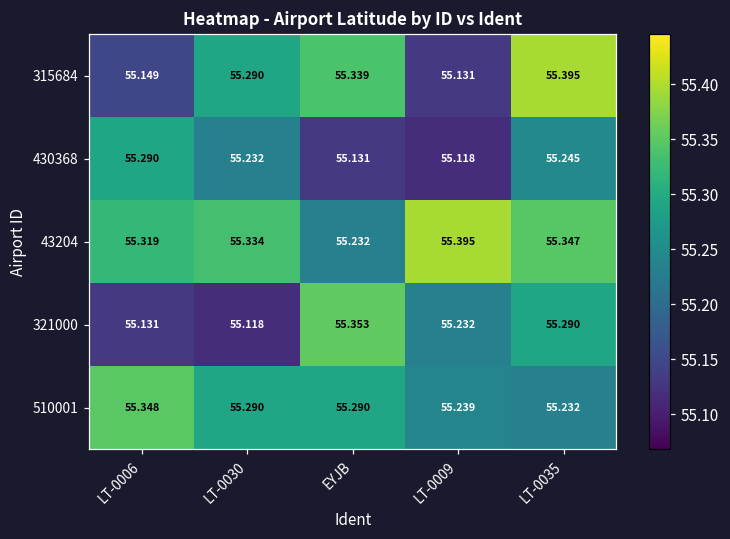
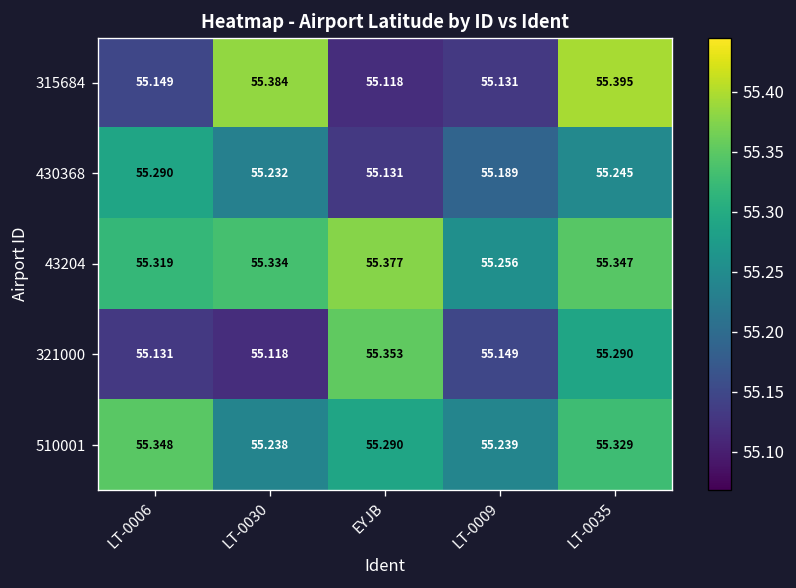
  {
    "315684": {
      "LT-0006": 55.149,
-     "LT-0030": 55.290,
-     "EYJB": 55.339,
+     "LT-0030": 55.384,
+     "EYJB": 55.118,
      "LT-0009": 55.131,
      "LT-0035": 55.395
    },
    "430368": {
      "LT-0006": 55.290,
      "LT-0030": 55.232,
      "EYJB": 55.131,
-     "LT-0009": 55.118,
+     "LT-0009": 55.189,
      "LT-0035": 55.245
    },
    "43204": {
      "LT-0006": 55.319,
      "LT-0030": 55.334,
-     "EYJB": 55.232,
-     "LT-0009": 55.395,
+     "EYJB": 55.377,
+     "LT-0009": 55.256,
      "LT-0035": 55.347
    },
    "321000": {
      "LT-0006": 55.131,
      "LT-0030": 55.118,
      "EYJB": 55.353,
-     "LT-0009": 55.232,
+     "LT-0009": 55.149,
      "LT-0035": 55.290
    },
    "510001": {
      "LT-0006": 55.348,
-     "LT-0030": 55.290,
+     "LT-0030": 55.238,
      "EYJB": 55.290,
      "LT-0009": 55.239,
-     "LT-0035": 55.232
+     "LT-0035": 55.329
    }
  }
